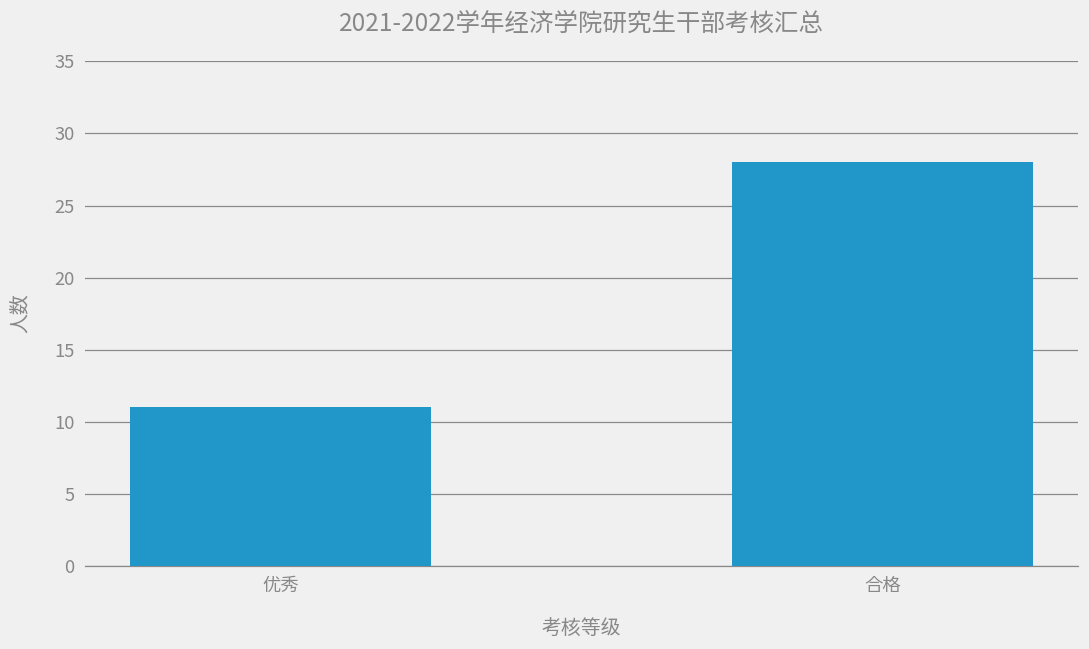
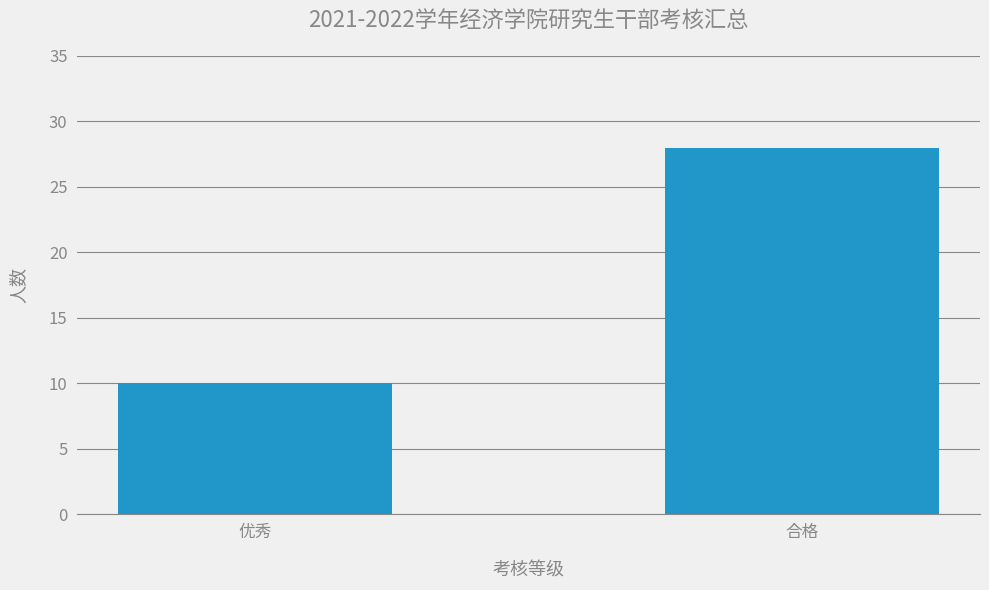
  {
-   "优秀": 11,
+   "优秀": 10,
    "合格": 28
  }
